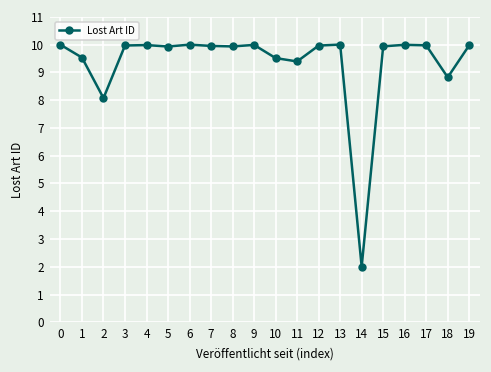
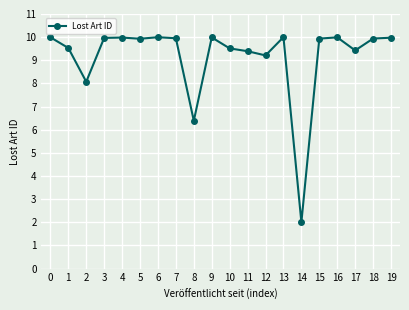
  {
    "0": 10.0,
    "1": 9.5,
    "2": 8.1,
    "3": 10.0,
    "4": 10.0,
    "5": 9.9,
    "6": 10.0,
    "7": 10.0,
-   "8": 9.9,
+   "8": 6.4,
    "9": 10.0,
    "10": 9.5,
    "11": 9.4,
-   "12": 10.0,
+   "12": 9.2,
    "13": 10.0,
    "14": 2.0,
    "15": 9.9,
    "16": 10.0,
-   "17": 10.0,
-   "18": 8.8,
+   "17": 9.4,
+   "18": 9.9,
    "19": 10.0
  }
